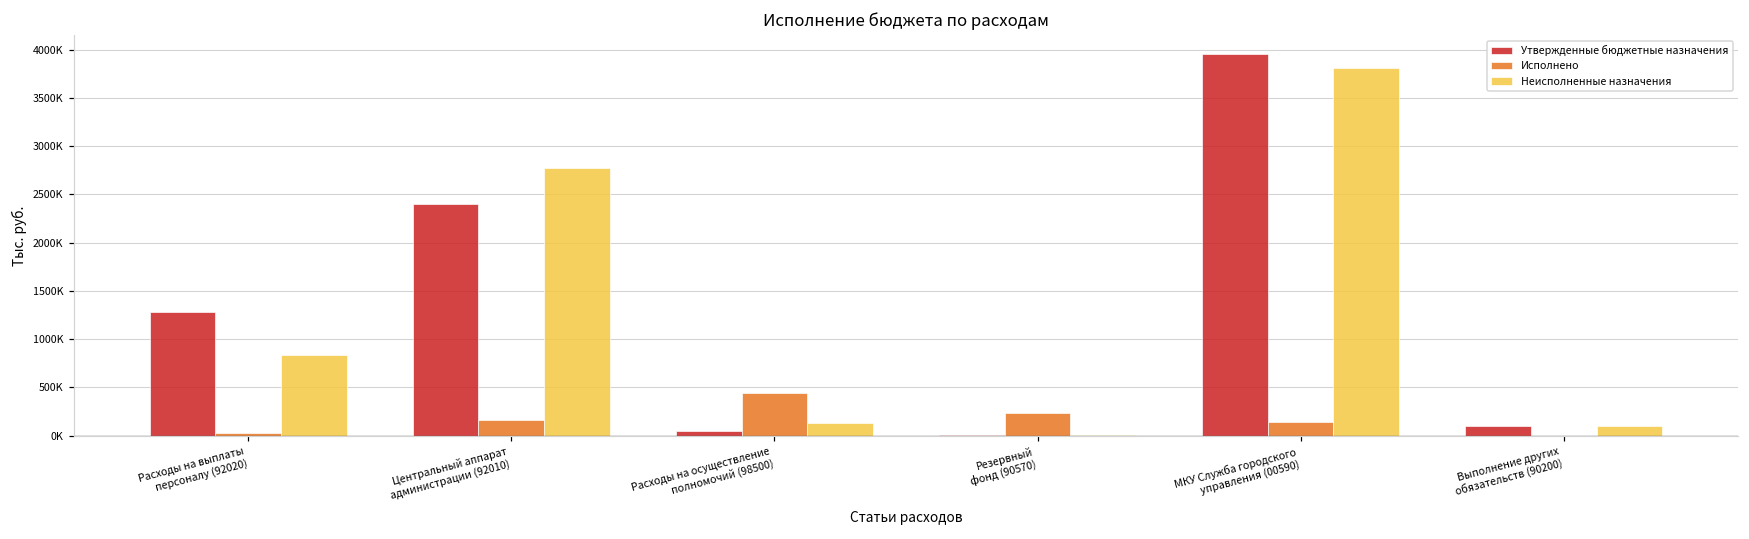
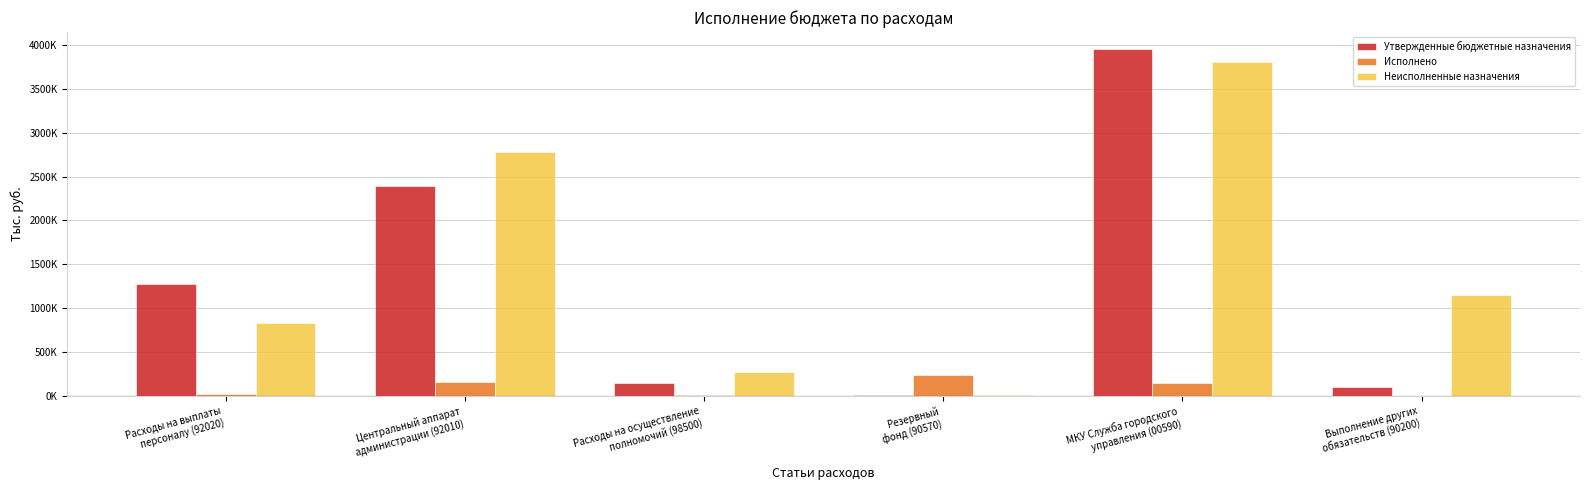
  {
    "Утвержденные бюджетные назначения": {
      "Расходы на выплаты персоналу (92020)": 1300000,
      "Центральный аппарат администрации (92010)": 2400000,
-     "Расходы на осуществление полномочий (98500)": 0,
+     "Расходы на осуществление полномочий (98500)": 100000,
      "МКУ Служба городского управления (00590)": 4000000,
      "Выполнение других обязательств (90200)": 100000
    },
    "Исполнено": {
      "Центральный аппарат администрации (92010)": 200000,
-     "Расходы на осуществление полномочий (98500)": 400000,
+     "Расходы на осуществление полномочий (98500)": 0,
      "Резервный фонд (90570)": 200000,
      "МКУ Служба городского управления (00590)": 100000,
      "Выполнение других обязательств (90200)": 0
    },
    "Неисполненные назначения": {
      "Расходы на выплаты персоналу (92020)": 800000,
      "Центральный аппарат администрации (92010)": 2800000,
-     "Расходы на осуществление полномочий (98500)": 100000,
+     "Расходы на осуществление полномочий (98500)": 300000,
      "МКУ Служба городского управления (00590)": 3800000,
-     "Выполнение других обязательств (90200)": 100000
+     "Выполнение других обязательств (90200)": 1200000
    }
  }
